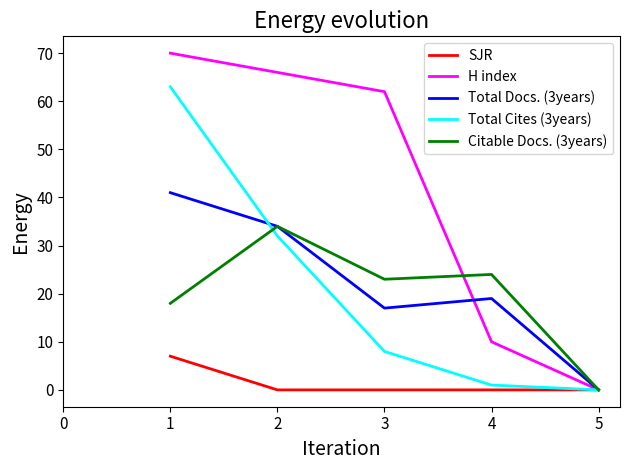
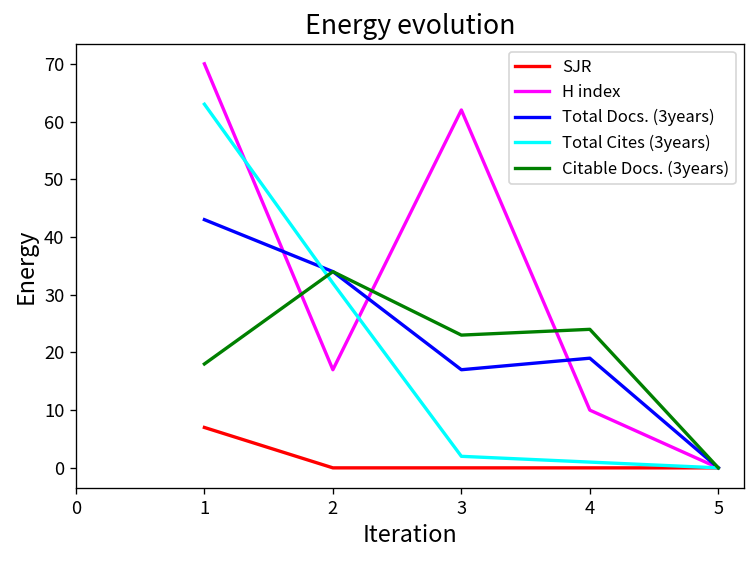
  {
    "SJR": {
      "1": 7,
      "2": 0,
      "3": 0,
      "4": 0
    },
    "H index": {
      "1": 70,
-     "2": 66,
+     "2": 17,
      "3": 62,
      "4": 10
    },
    "Total Docs. (3years)": {
-     "1": 41,
+     "1": 43,
      "3": 17,
      "4": 19
    },
    "Total Cites (3years)": {
      "1": 63,
      "2": 32,
-     "3": 8,
+     "3": 2,
      "4": 1
    },
    "Citable Docs. (3years)": {
      "1": 18,
      "3": 23,
      "4": 24
    }
  }
